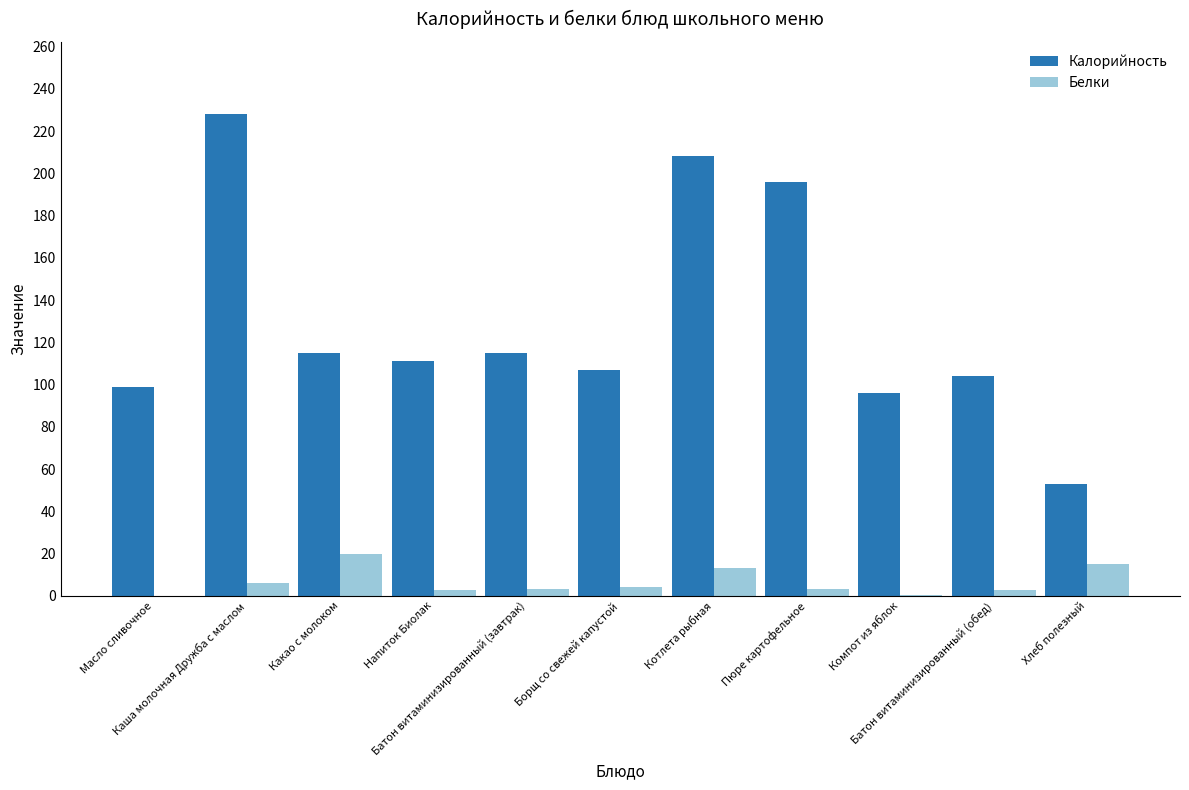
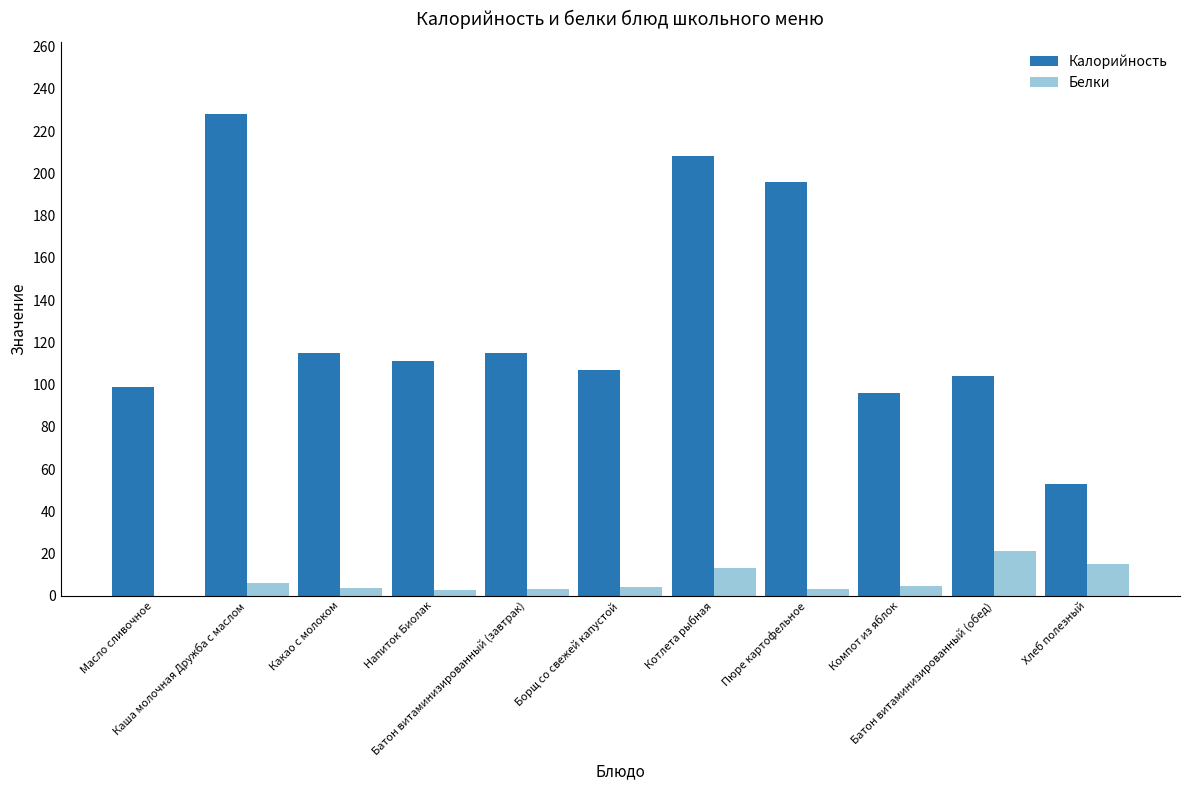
  {
    "Калорийность": {
      "Масло сливочное": 99,
      "Каша молочная Дружба с маслом": 228,
      "Какао с молоком": 115,
      "Напиток Биолак": 111,
      "Батон витаминизированный (завтрак)": 115,
      "Борщ со свежей капустой": 107,
      "Котлета рыбная": 208,
      "Пюре картофельное": 196,
      "Компот из яблок": 96,
      "Батон витаминизированный (обед)": 104,
      "Хлеб полезный": 53
    },
    "Белки": {
      "Каша молочная Дружба с маслом": 6,
-     "Какао с молоком": 20,
+     "Какао с молоком": 4,
      "Напиток Биолак": 3,
      "Батон витаминизированный (завтрак)": 3,
      "Борщ со свежей капустой": 4,
      "Котлета рыбная": 13,
      "Пюре картофельное": 3,
-     "Компот из яблок": 0,
-     "Батон витаминизированный (обед)": 3,
+     "Компот из яблок": 5,
+     "Батон витаминизированный (обед)": 21,
      "Хлеб полезный": 15
    }
  }
